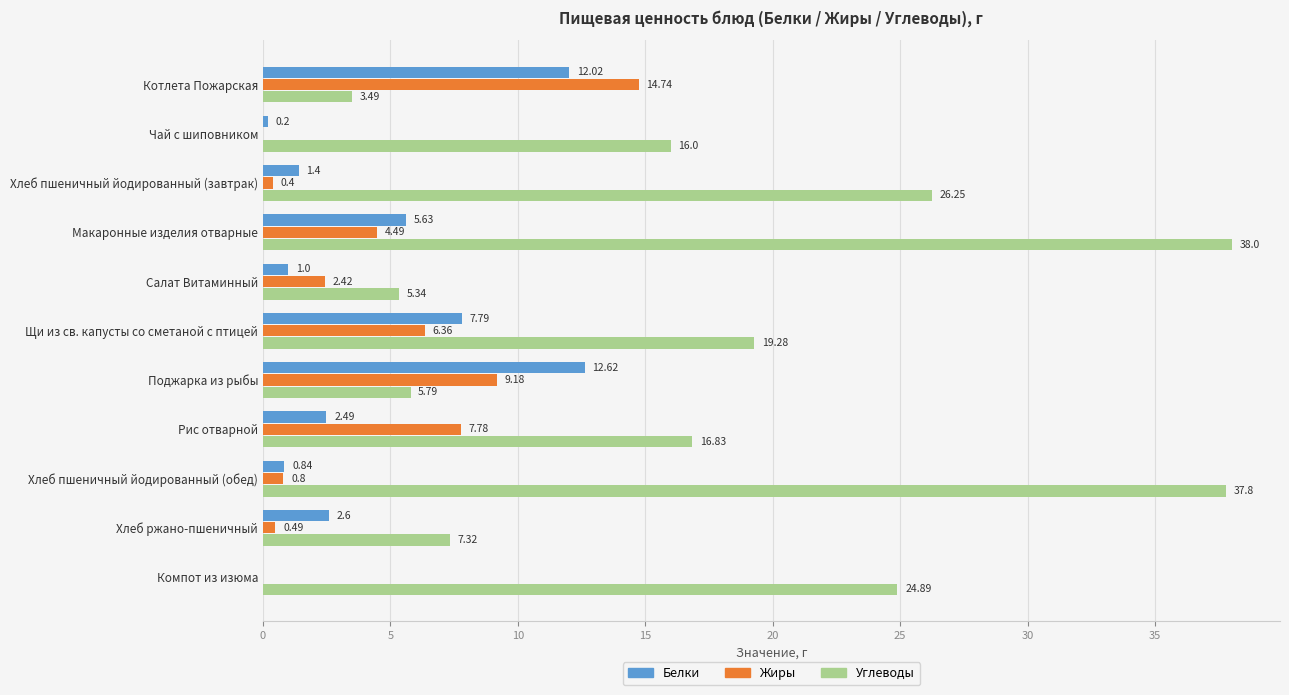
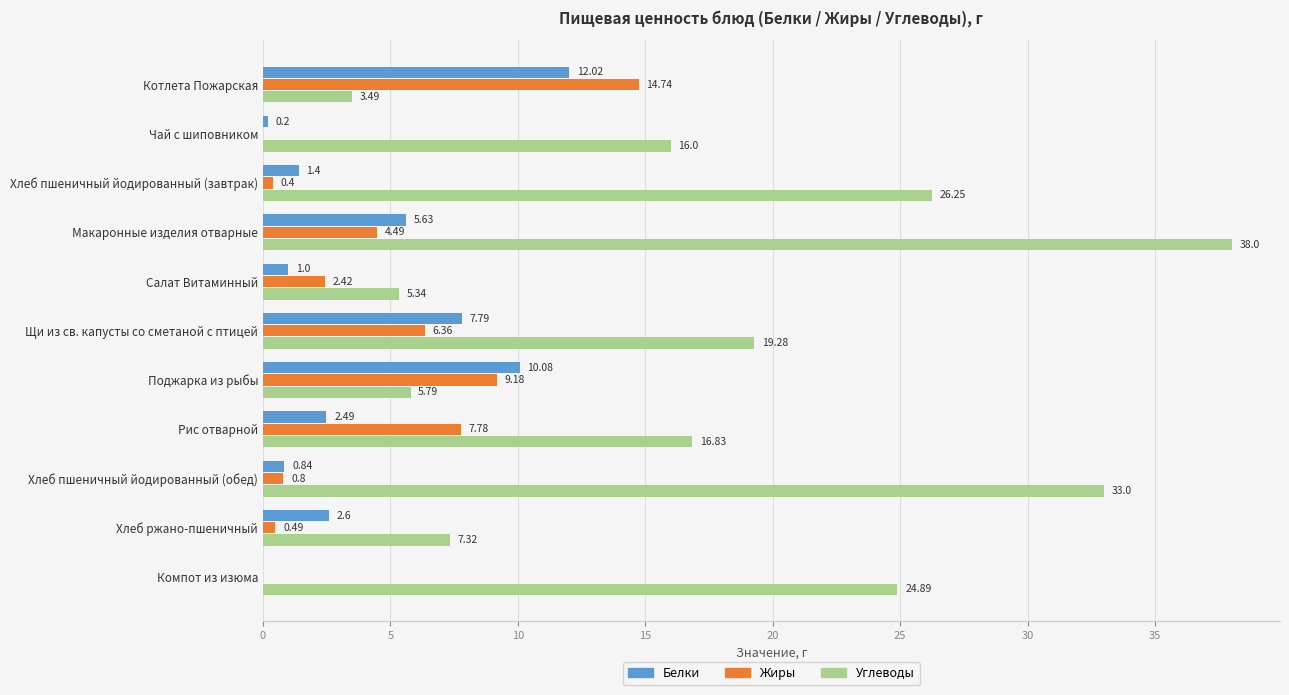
  {
    "Белки": {
      "Котлета Пожарская": 12.02,
      "Чай с шиповником": 0.2,
      "Хлеб пшеничный йодированный (завтрак)": 1.4,
      "Макаронные изделия отварные": 5.63,
      "Салат Витаминный": 1.0,
      "Щи из св. капусты со сметаной с птицей": 7.79,
-     "Поджарка из рыбы": 12.62,
+     "Поджарка из рыбы": 10.08,
      "Рис отварной": 2.49,
      "Хлеб пшеничный йодированный (обед)": 0.84,
      "Хлеб ржано-пшеничный": 2.6
    },
    "Жиры": {
      "Котлета Пожарская": 14.74,
      "Хлеб пшеничный йодированный (завтрак)": 0.4,
      "Макаронные изделия отварные": 4.49,
      "Салат Витаминный": 2.42,
      "Щи из св. капусты со сметаной с птицей": 6.36,
      "Поджарка из рыбы": 9.18,
      "Рис отварной": 7.78,
      "Хлеб пшеничный йодированный (обед)": 0.8,
      "Хлеб ржано-пшеничный": 0.49
    },
    "Углеводы": {
      "Котлета Пожарская": 3.49,
      "Чай с шиповником": 16.0,
      "Хлеб пшеничный йодированный (завтрак)": 26.25,
      "Макаронные изделия отварные": 38.0,
      "Салат Витаминный": 5.34,
      "Щи из св. капусты со сметаной с птицей": 19.28,
      "Поджарка из рыбы": 5.79,
      "Рис отварной": 16.83,
-     "Хлеб пшеничный йодированный (обед)": 37.8,
+     "Хлеб пшеничный йодированный (обед)": 33.0,
      "Хлеб ржано-пшеничный": 7.32,
      "Компот из изюма": 24.89
    }
  }
